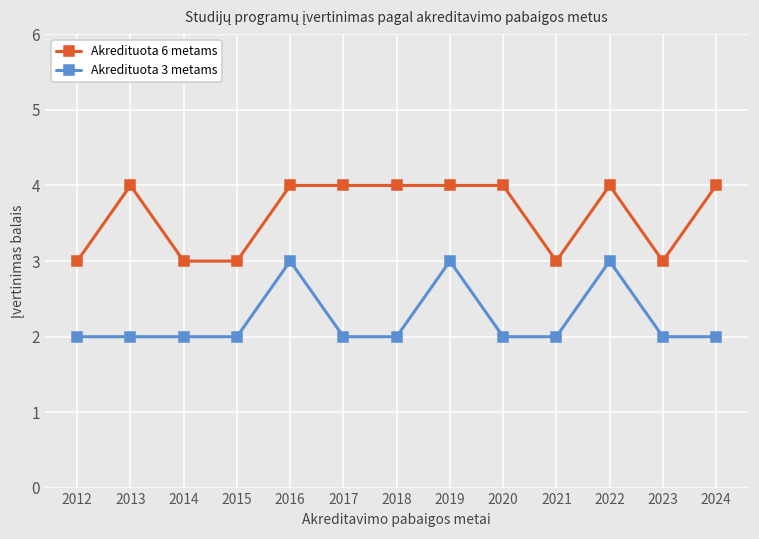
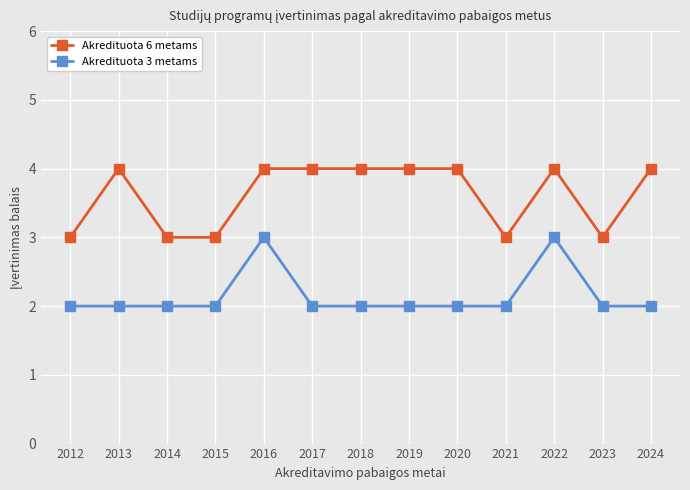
  {
    "Akredituota 6 metams": {
      "2012": 3,
      "2013": 4,
      "2014": 3,
      "2015": 3,
      "2016": 4,
      "2017": 4,
      "2018": 4,
      "2019": 4,
      "2020": 4,
      "2021": 3,
      "2022": 4,
      "2023": 3,
      "2024": 4
    },
    "Akredituota 3 metams": {
      "2012": 2,
      "2013": 2,
      "2014": 2,
      "2015": 2,
      "2016": 3,
      "2017": 2,
      "2018": 2,
-     "2019": 3,
+     "2019": 2,
      "2020": 2,
      "2021": 2,
      "2022": 3,
      "2023": 2,
      "2024": 2
    }
  }
